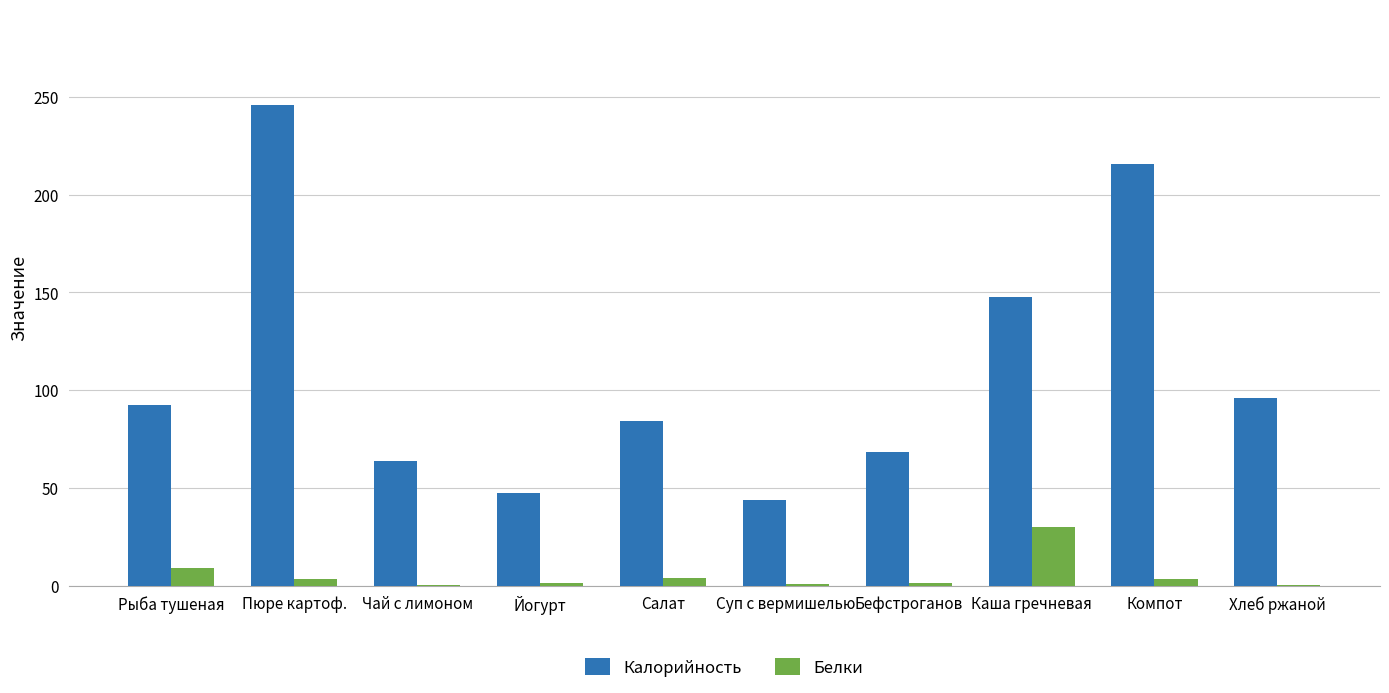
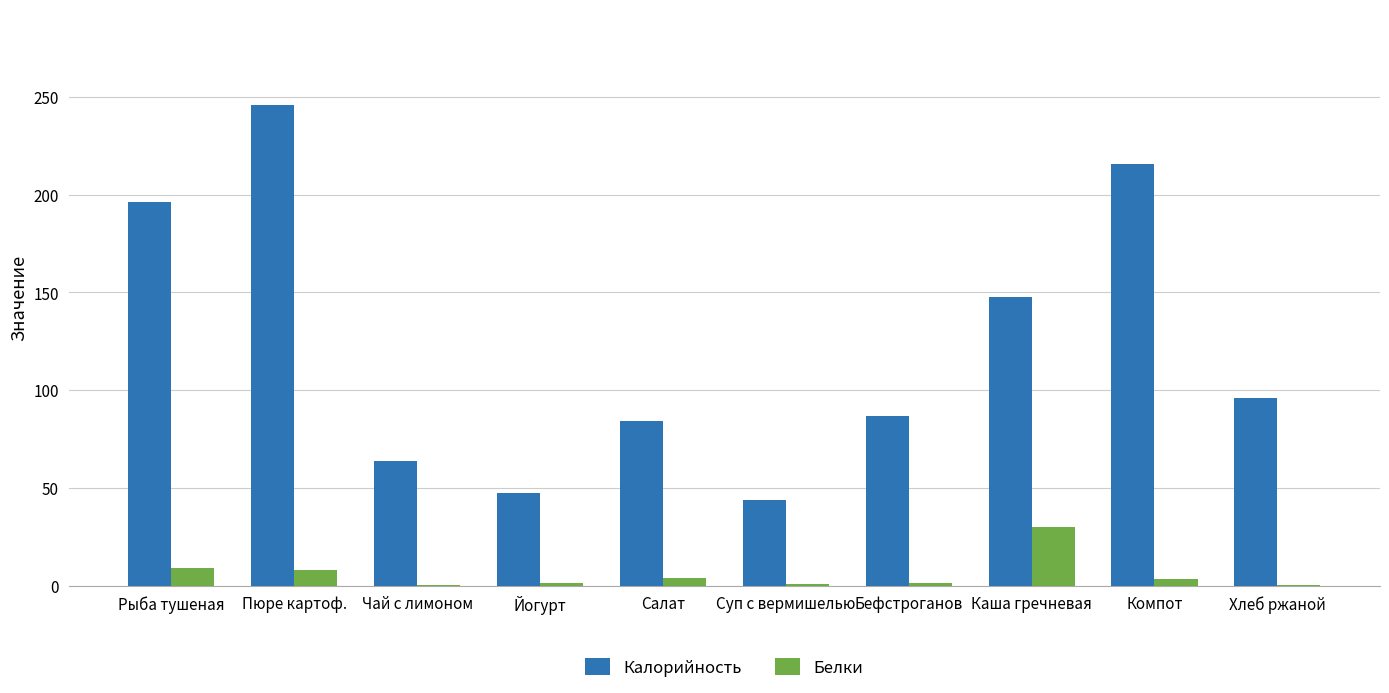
  {
    "Калорийность": {
-     "Рыба тушеная": 93,
+     "Рыба тушеная": 196,
      "Пюре картоф.": 246,
      "Чай с лимоном": 64,
      "Йогурт": 47,
      "Салат": 84,
      "Суп с вермишелью": 44,
-     "Бефстроганов": 68,
+     "Бефстроганов": 87,
      "Каша гречневая": 148,
      "Компот": 216,
      "Хлеб ржаной": 96
    },
    "Белки": {
      "Рыба тушеная": 9,
-     "Пюре картоф.": 3,
+     "Пюре картоф.": 8,
      "Йогурт": 2,
      "Салат": 4,
      "Бефстроганов": 1,
      "Каша гречневая": 30,
      "Компот": 4
    }
  }
